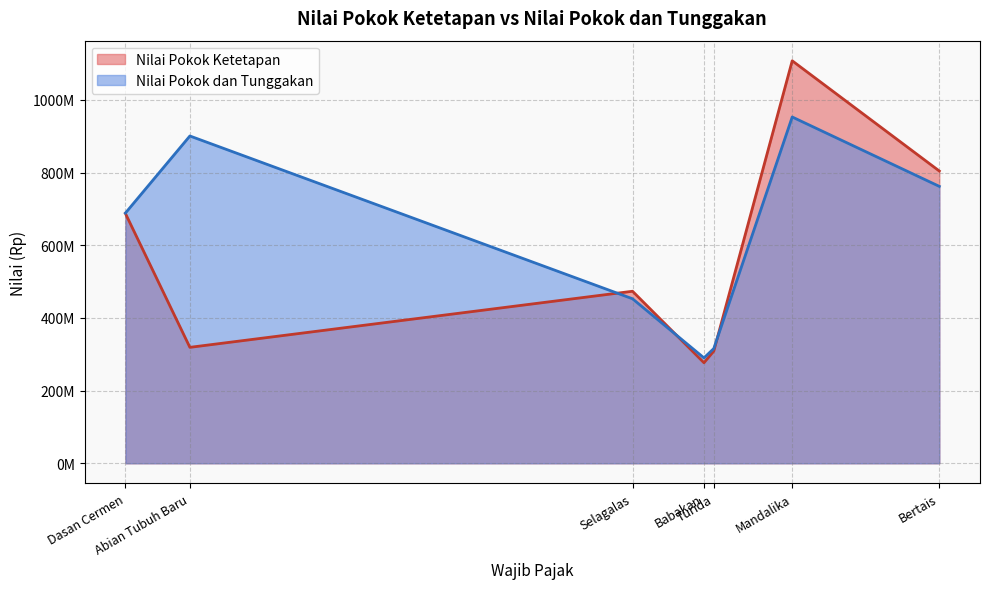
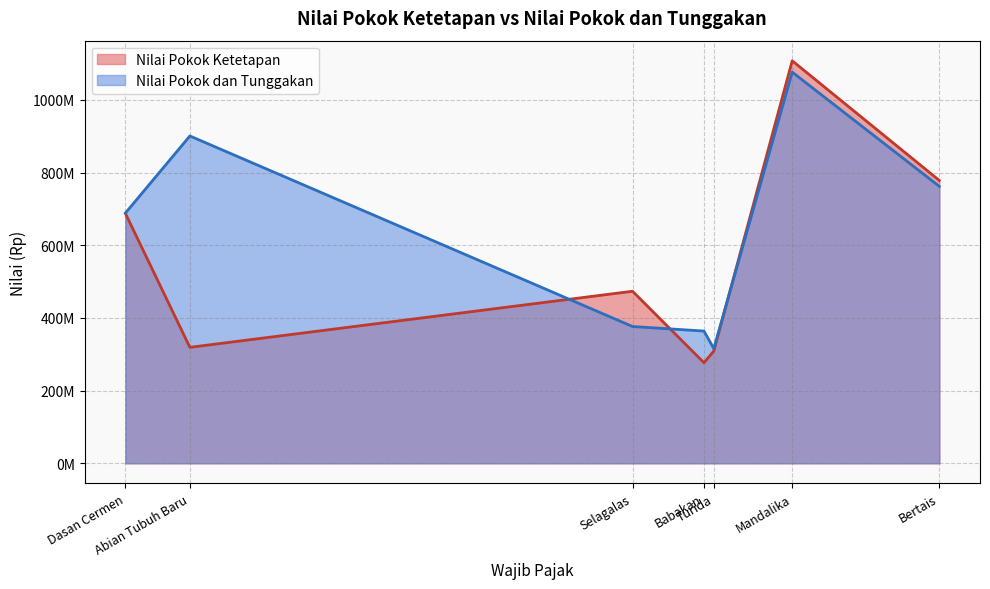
  {
    "Nilai Pokok Ketetapan": {
      "Abian Tubuh Baru": 320000000,
      "Selagalas": 470000000,
      "Babakan": 280000000,
      "Mandalika": 1110000000,
-     "Bertais": 800000000
+     "Bertais": 780000000
    },
    "Nilai Pokok dan Tunggakan": {
      "Abian Tubuh Baru": 900000000,
-     "Selagalas": 450000000,
-     "Babakan": 290000000,
-     "Mandalika": 950000000,
+     "Selagalas": 380000000,
+     "Babakan": 360000000,
+     "Mandalika": 1080000000,
      "Bertais": 760000000
    }
  }
